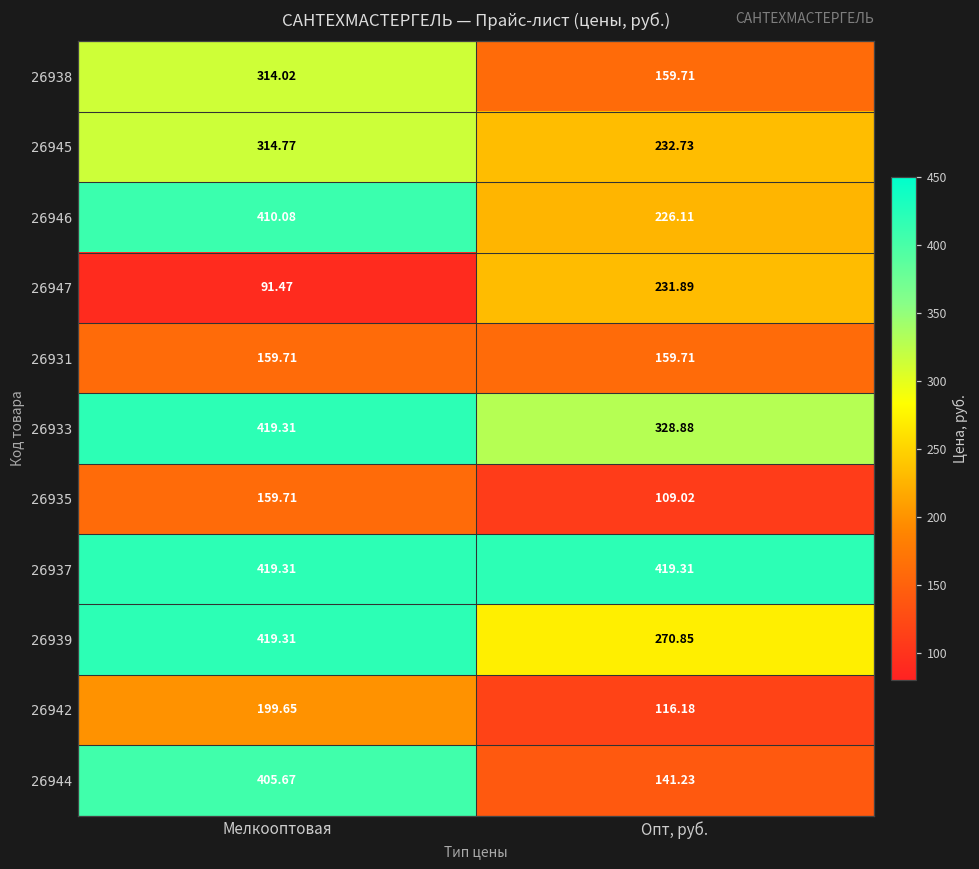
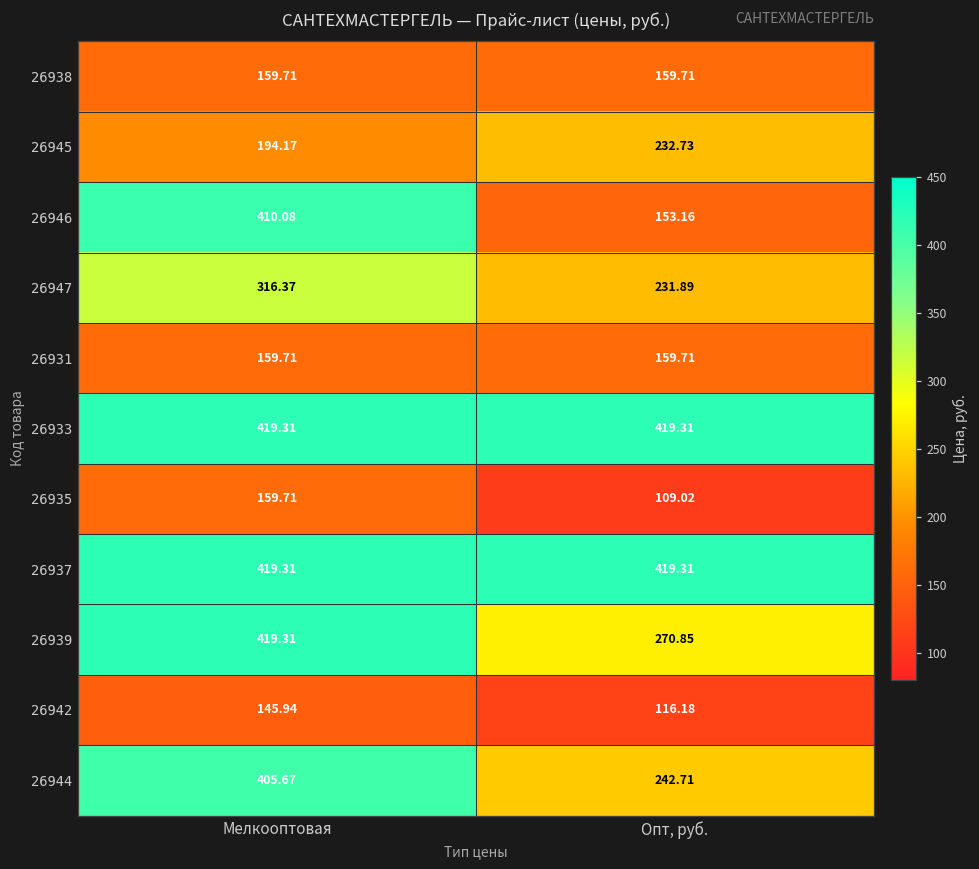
  {
    "26938": {
-     "Мелкооптовая": 314.02,
+     "Мелкооптовая": 159.71,
      "Опт, руб.": 159.71
    },
    "26945": {
-     "Мелкооптовая": 314.77,
+     "Мелкооптовая": 194.17,
      "Опт, руб.": 232.73
    },
    "26946": {
      "Мелкооптовая": 410.08,
-     "Опт, руб.": 226.11
+     "Опт, руб.": 153.16
    },
    "26947": {
-     "Мелкооптовая": 91.47,
+     "Мелкооптовая": 316.37,
      "Опт, руб.": 231.89
    },
    "26931": {
      "Мелкооптовая": 159.71,
      "Опт, руб.": 159.71
    },
    "26933": {
      "Мелкооптовая": 419.31,
-     "Опт, руб.": 328.88
+     "Опт, руб.": 419.31
    },
    "26935": {
      "Мелкооптовая": 159.71,
      "Опт, руб.": 109.02
    },
    "26937": {
      "Мелкооптовая": 419.31,
      "Опт, руб.": 419.31
    },
    "26939": {
      "Мелкооптовая": 419.31,
      "Опт, руб.": 270.85
    },
    "26942": {
-     "Мелкооптовая": 199.65,
+     "Мелкооптовая": 145.94,
      "Опт, руб.": 116.18
    },
    "26944": {
      "Мелкооптовая": 405.67,
-     "Опт, руб.": 141.23
+     "Опт, руб.": 242.71
    }
  }
